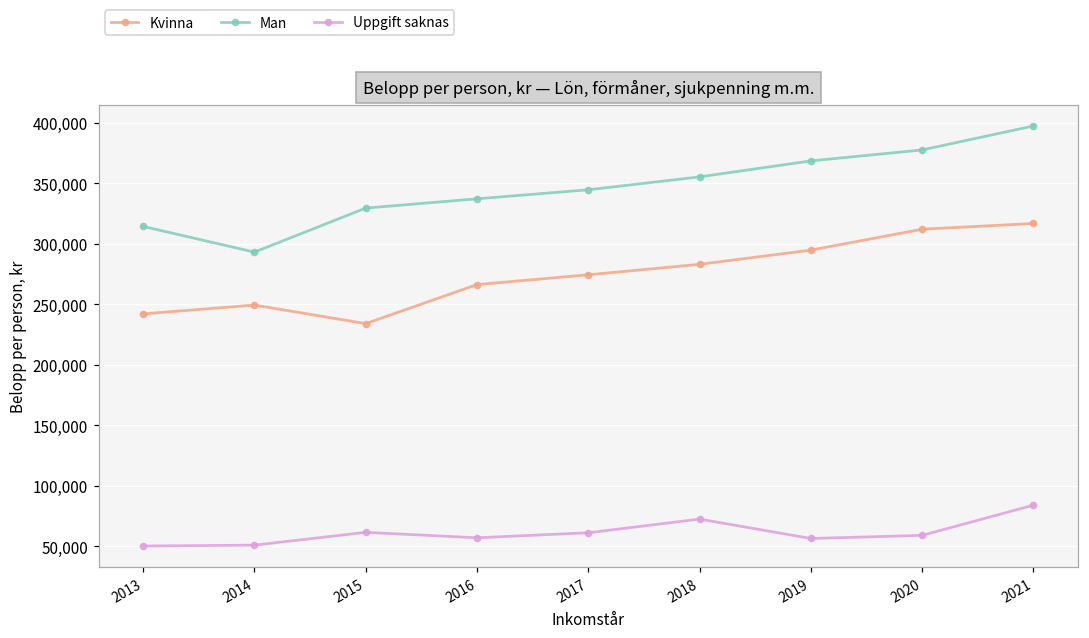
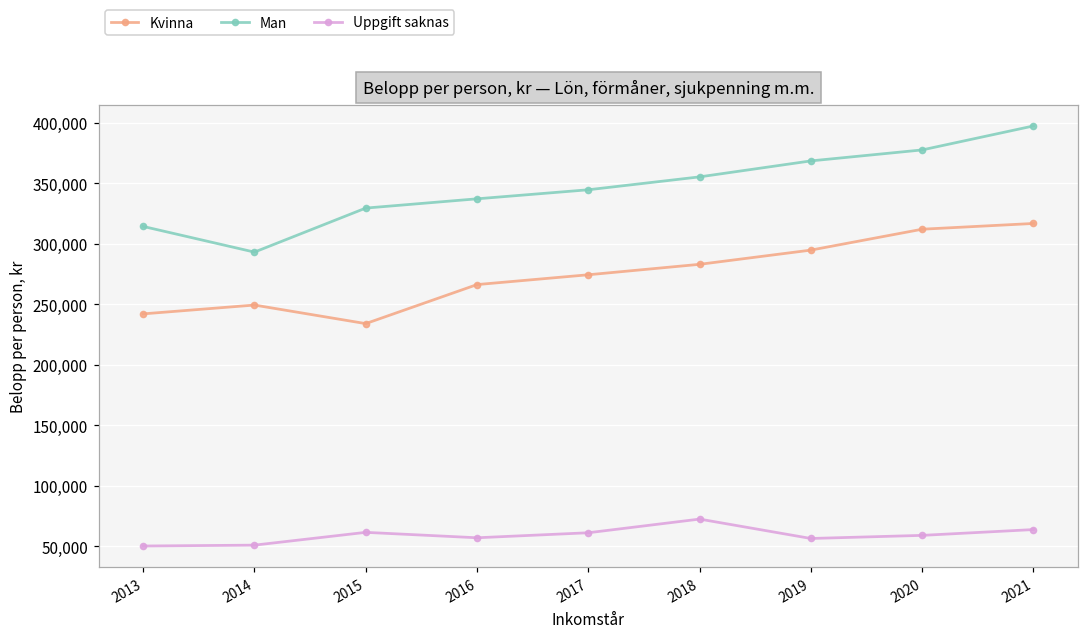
  {
    "Kvinna": {
      "2013": "242,000",
      "2014": "249,000",
      "2015": "234,000",
      "2016": "266,000",
      "2017": "274,000",
      "2018": "283,000",
      "2019": "295,000",
      "2020": "312,000",
      "2021": "317,000"
    },
    "Man": {
      "2013": "314,000",
      "2014": "293,000",
      "2015": "329,000",
      "2016": "337,000",
      "2017": "345,000",
      "2018": "355,000",
      "2019": "368,000",
      "2020": "378,000",
      "2021": "397,000"
    },
    "Uppgift saknas": {
      "2013": "50,000",
      "2014": "51,000",
      "2015": "62,000",
      "2016": "57,000",
      "2017": "61,000",
      "2018": "73,000",
      "2019": "57,000",
      "2020": "59,000",
-     "2021": "84,000"
+     "2021": "64,000"
    }
  }
